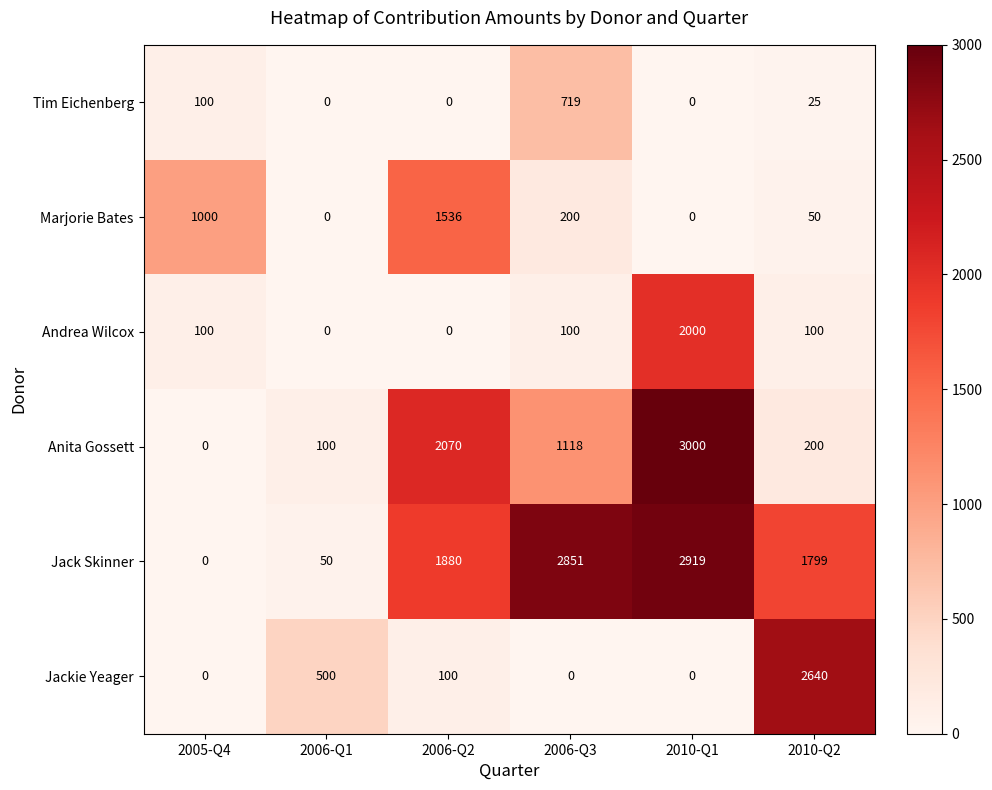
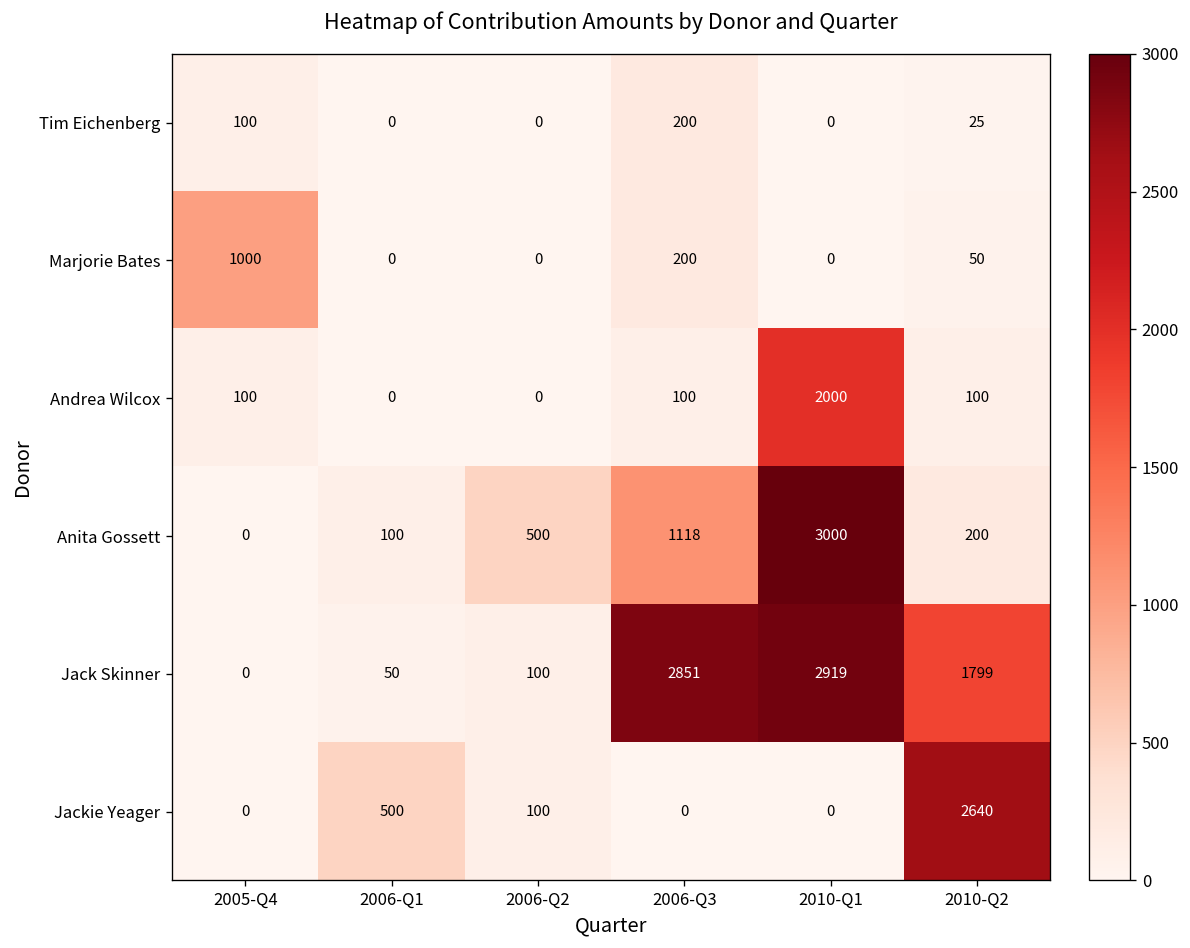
  {
    "Tim Eichenberg": {
      "2005-Q4": 100,
      "2006-Q1": 0,
      "2006-Q2": 0,
-     "2006-Q3": 719,
+     "2006-Q3": 200,
      "2010-Q1": 0,
      "2010-Q2": 25
    },
    "Marjorie Bates": {
      "2005-Q4": 1000,
      "2006-Q1": 0,
-     "2006-Q2": 1536,
+     "2006-Q2": 0,
      "2006-Q3": 200,
      "2010-Q1": 0,
      "2010-Q2": 50
    },
    "Andrea Wilcox": {
      "2005-Q4": 100,
      "2006-Q1": 0,
      "2006-Q2": 0,
      "2006-Q3": 100,
      "2010-Q1": 2000,
      "2010-Q2": 100
    },
    "Anita Gossett": {
      "2005-Q4": 0,
      "2006-Q1": 100,
-     "2006-Q2": 2070,
+     "2006-Q2": 500,
      "2006-Q3": 1118,
      "2010-Q1": 3000,
      "2010-Q2": 200
    },
    "Jack Skinner": {
      "2005-Q4": 0,
      "2006-Q1": 50,
-     "2006-Q2": 1880,
+     "2006-Q2": 100,
      "2006-Q3": 2851,
      "2010-Q1": 2919,
      "2010-Q2": 1799
    },
    "Jackie Yeager": {
      "2005-Q4": 0,
      "2006-Q1": 500,
      "2006-Q2": 100,
      "2006-Q3": 0,
      "2010-Q1": 0,
      "2010-Q2": 2640
    }
  }
